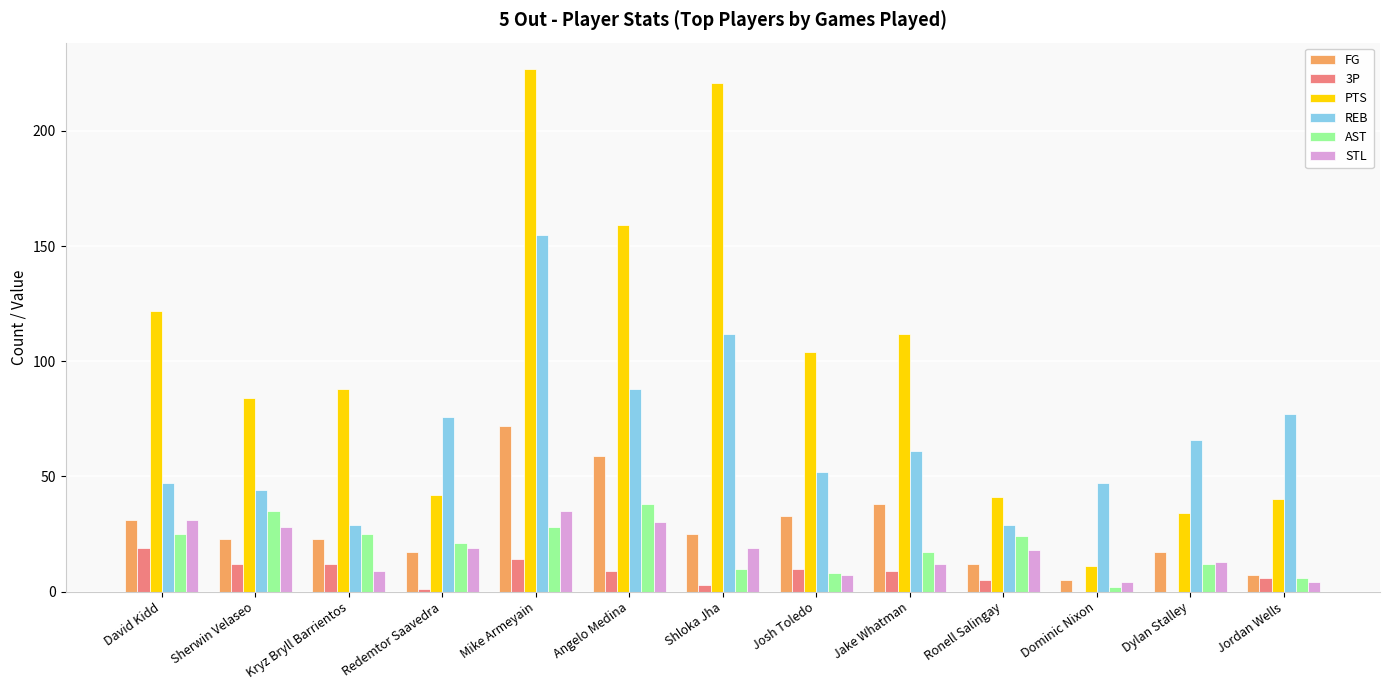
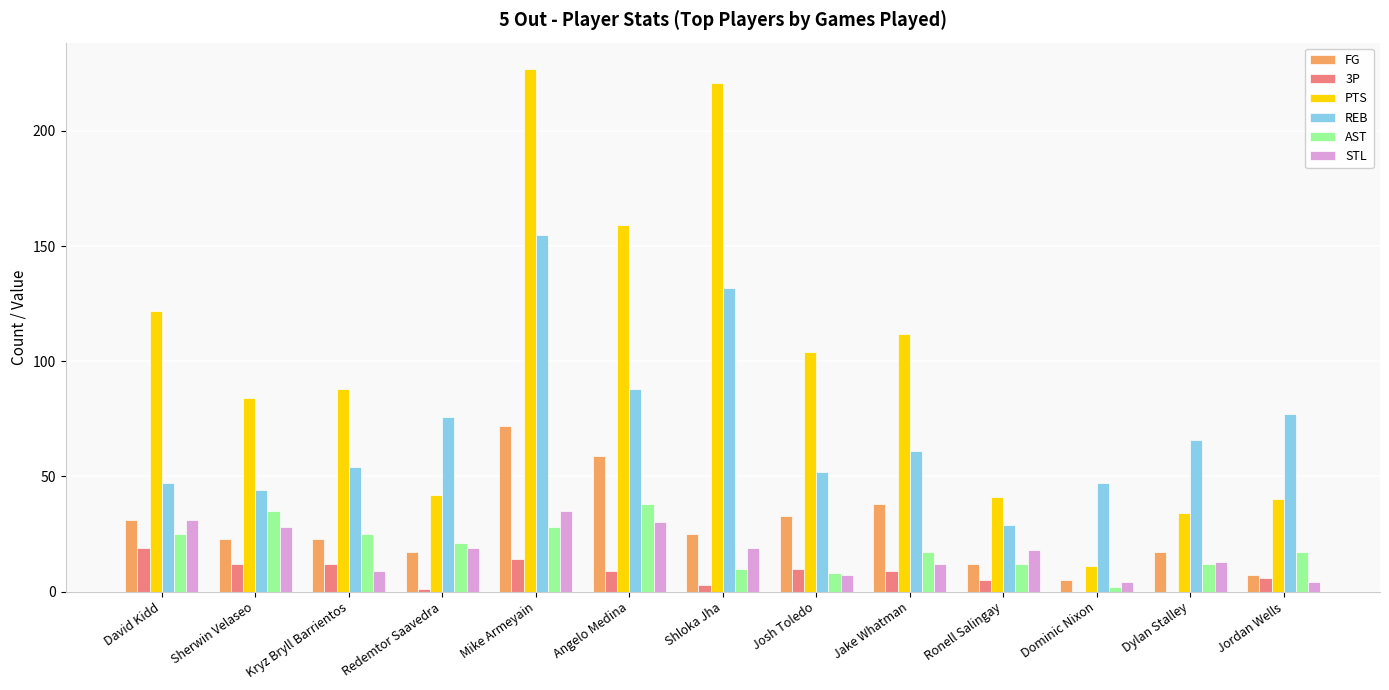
  {
    "PTS": {
      "David Kidd": 122,
      "Sherwin Velaseo": 84,
      "Kryz Bryll Barrientos": 88,
      "Redemtor Saavedra": 42,
      "Mike Armeyain": 227,
      "Angelo Medina": 159,
      "Shloka Jha": 221,
      "Josh Toledo": 104,
      "Jake Whatman": 112,
      "Ronell Salingay": 41,
      "Dominic Nixon": 11,
      "Dylan Stalley": 34,
      "Jordan Wells": 40
    },
    "REB": {
      "David Kidd": 47,
      "Sherwin Velaseo": 44,
-     "Kryz Bryll Barrientos": 29,
+     "Kryz Bryll Barrientos": 54,
      "Redemtor Saavedra": 76,
      "Mike Armeyain": 155,
      "Angelo Medina": 88,
-     "Shloka Jha": 112,
+     "Shloka Jha": 132,
      "Josh Toledo": 52,
      "Jake Whatman": 61,
      "Ronell Salingay": 29,
      "Dominic Nixon": 47,
      "Dylan Stalley": 66,
      "Jordan Wells": 77
    },
    "AST": {
      "David Kidd": 25,
      "Sherwin Velaseo": 35,
      "Kryz Bryll Barrientos": 25,
      "Redemtor Saavedra": 21,
      "Mike Armeyain": 28,
      "Angelo Medina": 38,
      "Shloka Jha": 10,
      "Josh Toledo": 8,
      "Jake Whatman": 17,
-     "Ronell Salingay": 24,
+     "Ronell Salingay": 12,
      "Dominic Nixon": 2,
      "Dylan Stalley": 12,
-     "Jordan Wells": 6
+     "Jordan Wells": 17
    },
    "STL": {
      "David Kidd": 31,
      "Sherwin Velaseo": 28,
      "Kryz Bryll Barrientos": 9,
      "Redemtor Saavedra": 19,
      "Mike Armeyain": 35,
      "Angelo Medina": 30,
      "Shloka Jha": 19,
      "Josh Toledo": 7,
      "Jake Whatman": 12,
      "Ronell Salingay": 18,
      "Dominic Nixon": 4,
      "Dylan Stalley": 13,
      "Jordan Wells": 4
    }
  }
